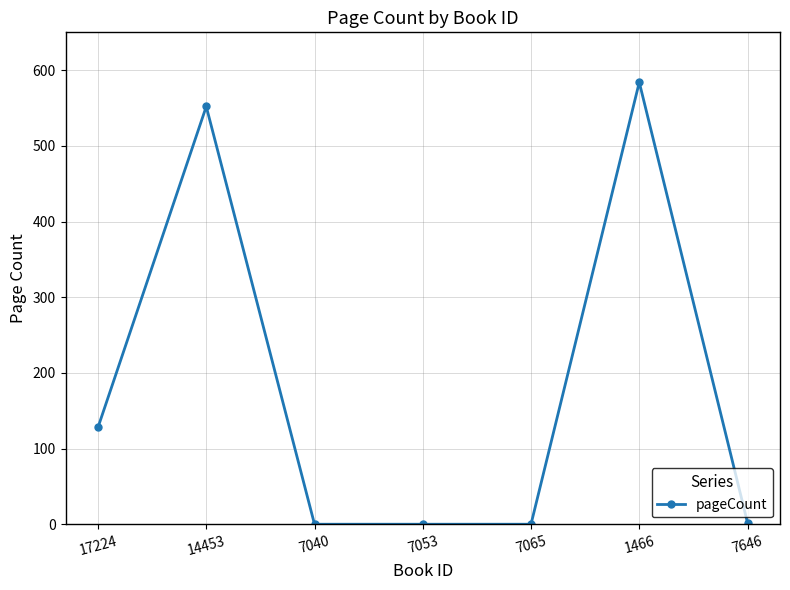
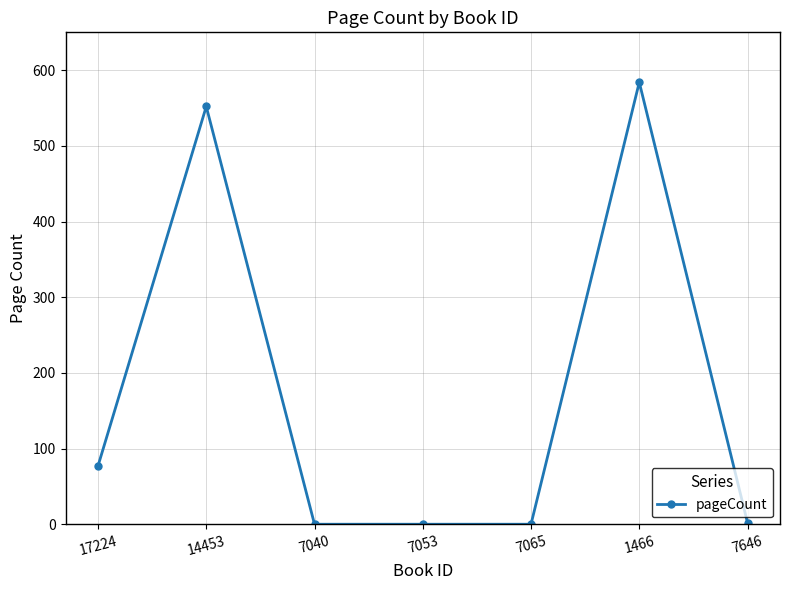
  {
-   "17224": 130,
+   "17224": 80,
    "14453": 550,
    "7040": 0,
    "7053": 0,
    "7065": 0,
    "1466": 580,
    "7646": 0
  }
